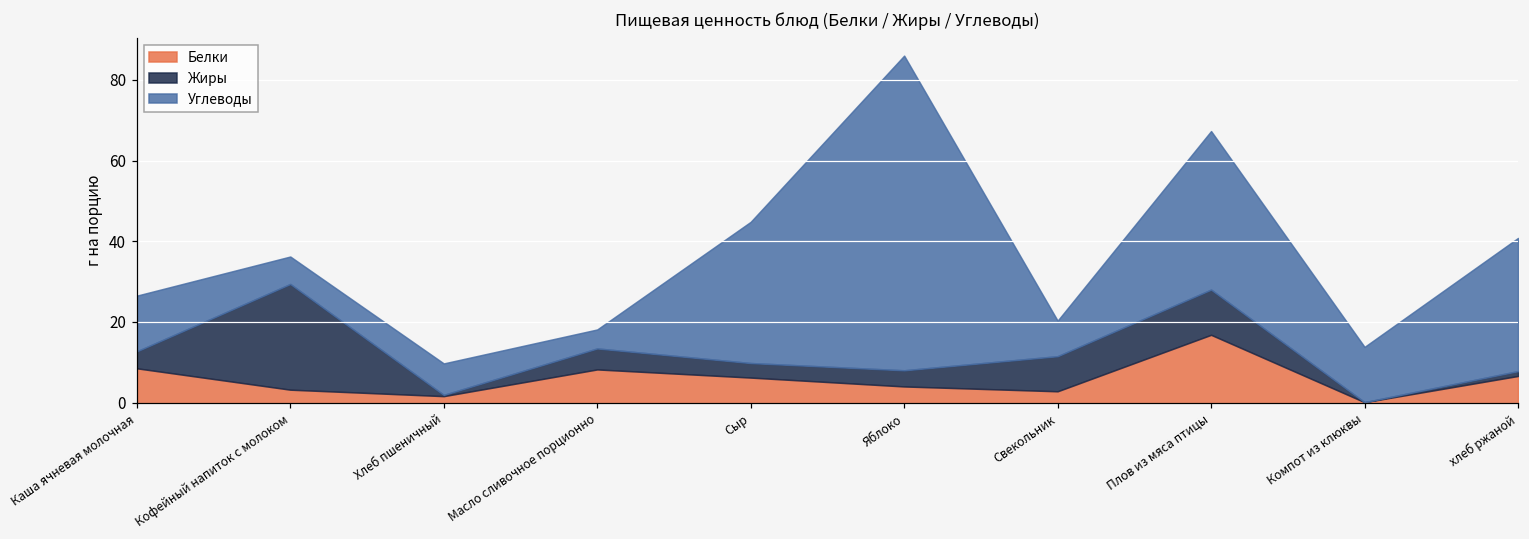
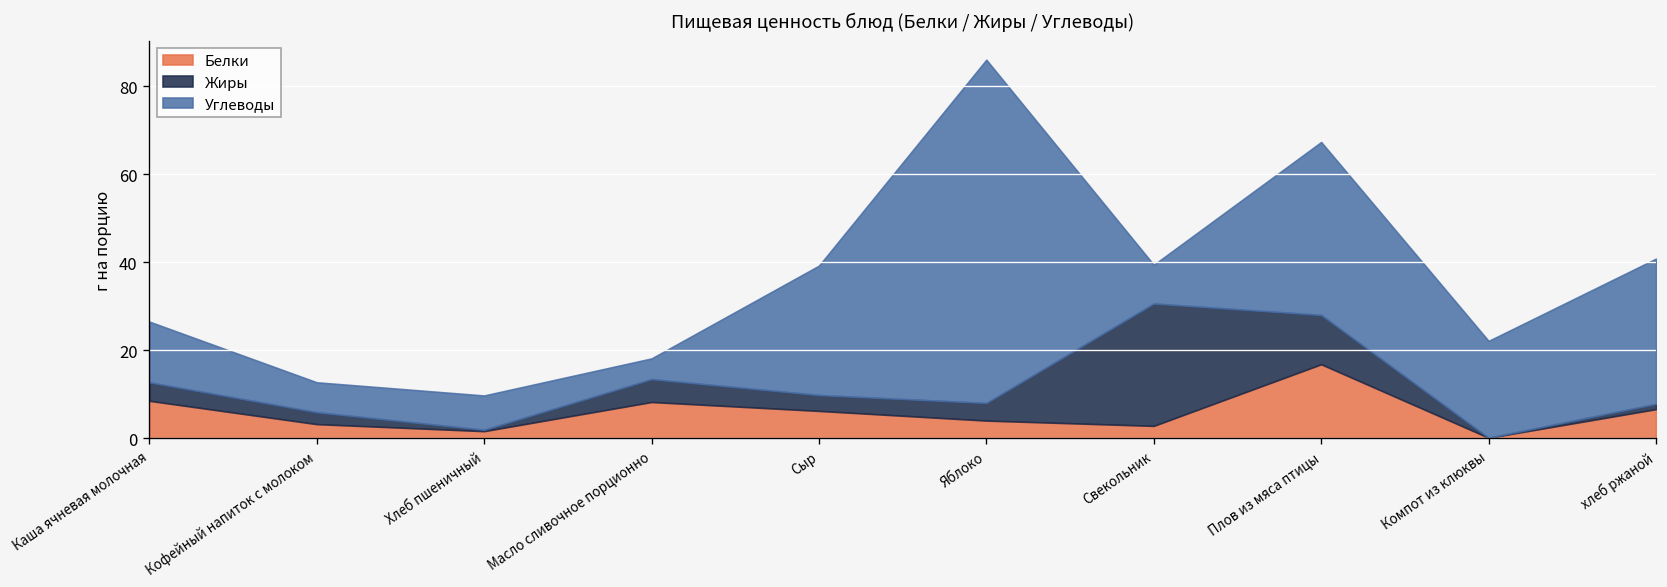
  {
    "Белки": {
      "Каша ячневая молочная": 9,
      "Кофейный напиток с молоком": 3,
      "Масло сливочное порционно": 8,
      "Сыр": 6,
      "Яблоко": 4,
      "Свекольник": 3,
      "Плов из мяса птицы": 17,
      "хлеб ржаной": 7
    },
    "Жиры": {
      "Каша ячневая молочная": 4,
-     "Кофейный напиток с молоком": 26,
+     "Кофейный напиток с молоком": 3,
      "Масло сливочное порционно": 5,
      "Сыр": 4,
      "Яблоко": 4,
-     "Свекольник": 9,
+     "Свекольник": 28,
      "Плов из мяса птицы": 11,
      "хлеб ржаной": 1
    },
    "Углеводы": {
      "Каша ячневая молочная": 14,
      "Кофейный напиток с молоком": 7,
      "Хлеб пшеничный": 8,
      "Масло сливочное порционно": 5,
-     "Сыр": 35,
+     "Сыр": 29,
      "Яблоко": 78,
      "Свекольник": 9,
      "Плов из мяса птицы": 39,
-     "Компот из клюквы": 14,
+     "Компот из клюквы": 22,
      "хлеб ржаной": 33
    }
  }
